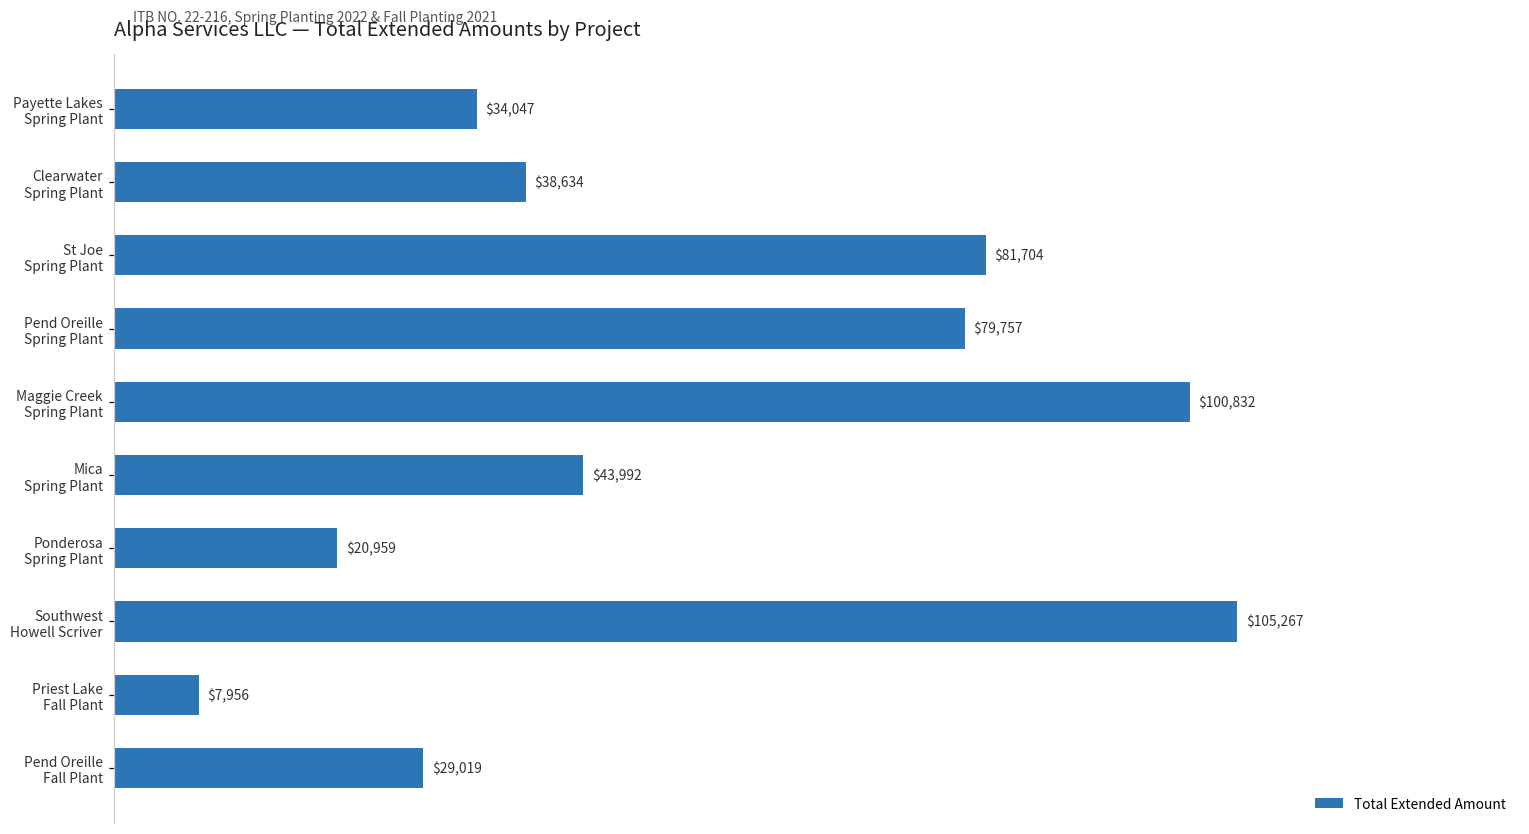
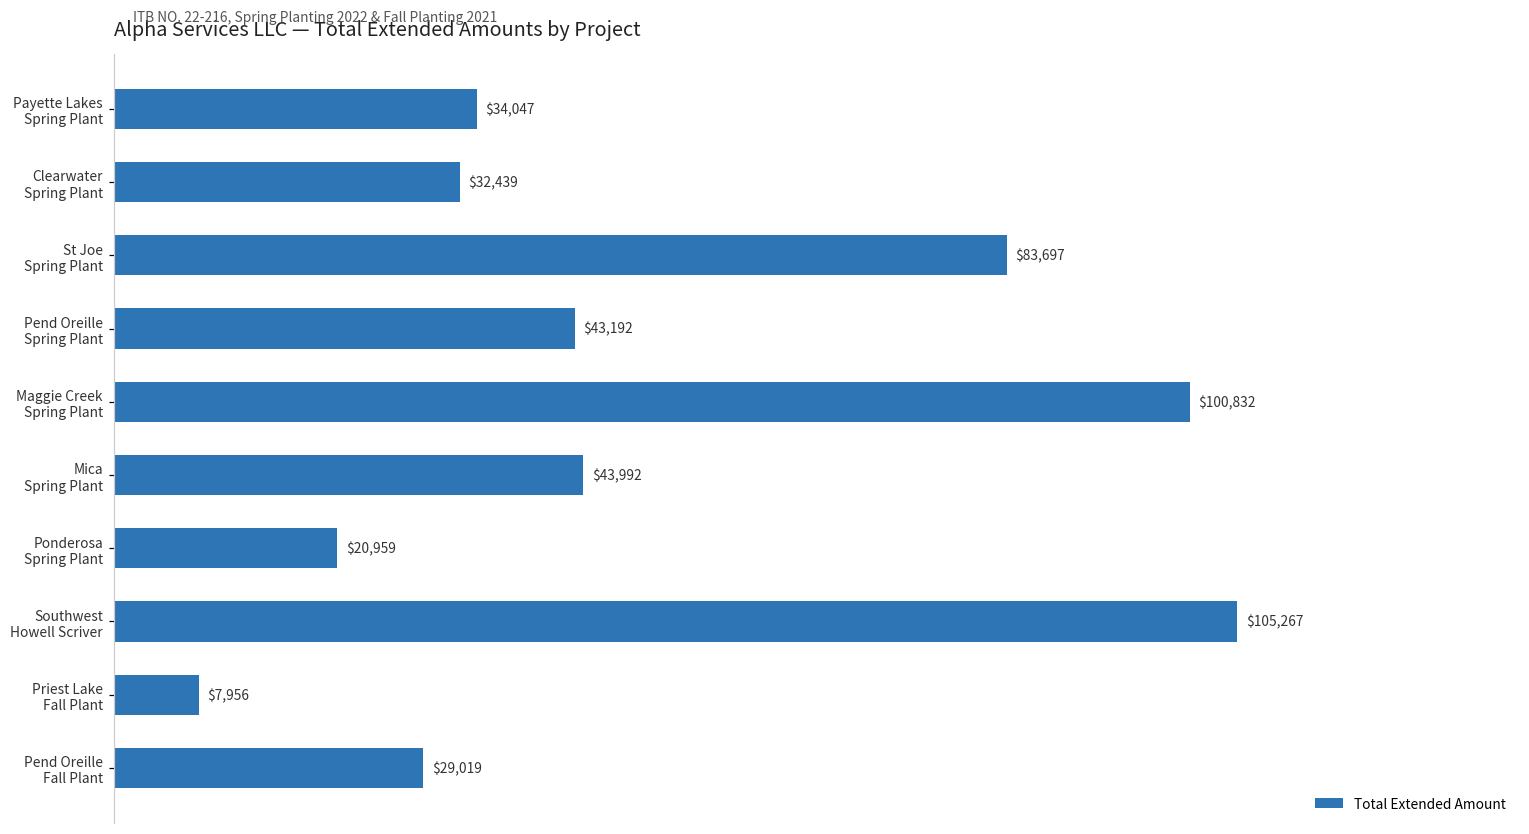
  {
    "Payette Lakes Spring Plant": "$34,047",
-   "Clearwater Spring Plant": "$38,634",
-   "St Joe Spring Plant": "$81,704",
-   "Pend Oreille Spring Plant": "$79,757",
+   "Clearwater Spring Plant": "$32,439",
+   "St Joe Spring Plant": "$83,697",
+   "Pend Oreille Spring Plant": "$43,192",
    "Maggie Creek Spring Plant": "$100,832",
    "Mica Spring Plant": "$43,992",
    "Ponderosa Spring Plant": "$20,959",
    "Southwest Howell Scriver": "$105,267",
    "Priest Lake Fall Plant": "$7,956",
    "Pend Oreille Fall Plant": "$29,019"
  }
